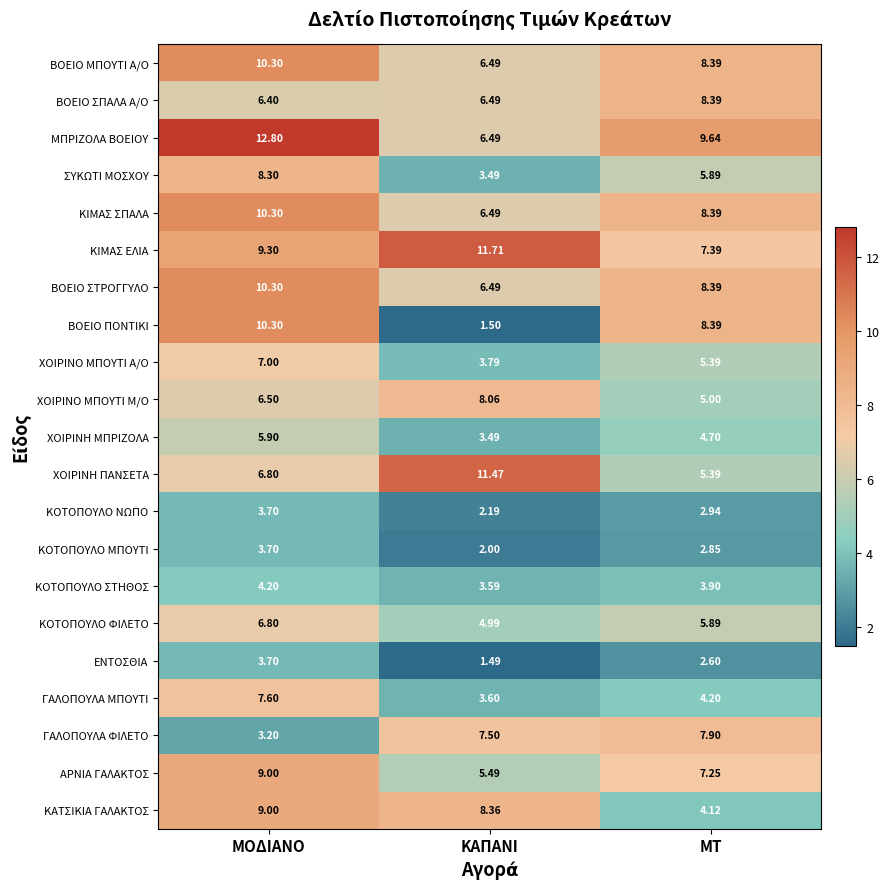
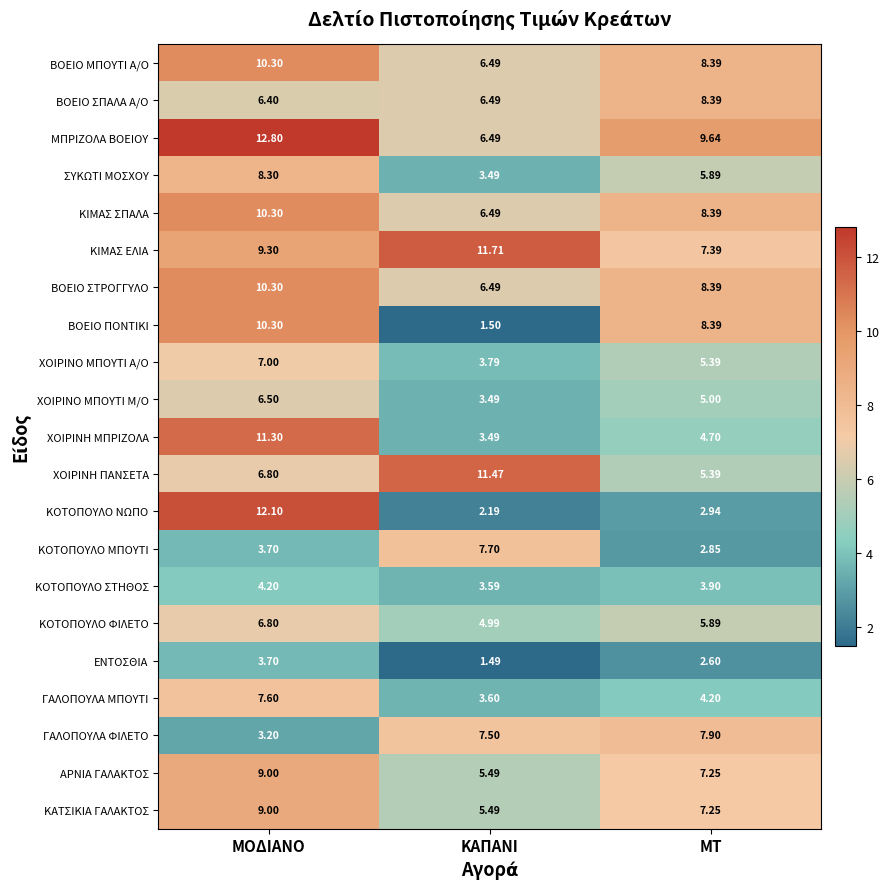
  {
    "ΒΟΕΙΟ ΜΠΟΥΤΙ Α/Ο": {
      "ΜΟΔΙΑΝΟ": 10.30,
      "ΚΑΠΑΝΙ": 6.49,
      "ΜΤ": 8.39
    },
    "ΒΟΕΙΟ ΣΠΑΛΑ Α/Ο": {
      "ΜΟΔΙΑΝΟ": 6.40,
      "ΚΑΠΑΝΙ": 6.49,
      "ΜΤ": 8.39
    },
    "ΜΠΡΙΖΟΛΑ ΒΟΕΙΟΥ": {
      "ΜΟΔΙΑΝΟ": 12.80,
      "ΚΑΠΑΝΙ": 6.49,
      "ΜΤ": 9.64
    },
    "ΣΥΚΩΤΙ ΜΟΣΧΟΥ": {
      "ΜΟΔΙΑΝΟ": 8.30,
      "ΚΑΠΑΝΙ": 3.49,
      "ΜΤ": 5.89
    },
    "ΚΙΜΑΣ ΣΠΑΛΑ": {
      "ΜΟΔΙΑΝΟ": 10.30,
      "ΚΑΠΑΝΙ": 6.49,
      "ΜΤ": 8.39
    },
    "ΚΙΜΑΣ ΕΛΙΑ": {
      "ΜΟΔΙΑΝΟ": 9.30,
      "ΚΑΠΑΝΙ": 11.71,
      "ΜΤ": 7.39
    },
    "ΒΟΕΙΟ ΣΤΡΟΓΓΥΛΟ": {
      "ΜΟΔΙΑΝΟ": 10.30,
      "ΚΑΠΑΝΙ": 6.49,
      "ΜΤ": 8.39
    },
    "ΒΟΕΙΟ ΠΟΝΤΙΚΙ": {
      "ΜΟΔΙΑΝΟ": 10.30,
      "ΚΑΠΑΝΙ": 1.50,
      "ΜΤ": 8.39
    },
    "ΧΟΙΡΙΝΟ ΜΠΟΥΤΙ Α/Ο": {
      "ΜΟΔΙΑΝΟ": 7.00,
      "ΚΑΠΑΝΙ": 3.79,
      "ΜΤ": 5.39
    },
    "ΧΟΙΡΙΝΟ ΜΠΟΥΤΙ Μ/Ο": {
      "ΜΟΔΙΑΝΟ": 6.50,
-     "ΚΑΠΑΝΙ": 8.06,
+     "ΚΑΠΑΝΙ": 3.49,
      "ΜΤ": 5.00
    },
    "ΧΟΙΡΙΝΗ ΜΠΡΙΖΟΛΑ": {
-     "ΜΟΔΙΑΝΟ": 5.90,
+     "ΜΟΔΙΑΝΟ": 11.30,
      "ΚΑΠΑΝΙ": 3.49,
      "ΜΤ": 4.70
    },
    "ΧΟΙΡΙΝΗ ΠΑΝΣΕΤΑ": {
      "ΜΟΔΙΑΝΟ": 6.80,
      "ΚΑΠΑΝΙ": 11.47,
      "ΜΤ": 5.39
    },
    "ΚΟΤΟΠΟΥΛΟ ΝΩΠΟ": {
-     "ΜΟΔΙΑΝΟ": 3.70,
+     "ΜΟΔΙΑΝΟ": 12.10,
      "ΚΑΠΑΝΙ": 2.19,
      "ΜΤ": 2.94
    },
    "ΚΟΤΟΠΟΥΛΟ ΜΠΟΥΤΙ": {
      "ΜΟΔΙΑΝΟ": 3.70,
-     "ΚΑΠΑΝΙ": 2.00,
+     "ΚΑΠΑΝΙ": 7.70,
      "ΜΤ": 2.85
    },
    "ΚΟΤΟΠΟΥΛΟ ΣΤΗΘΟΣ": {
      "ΜΟΔΙΑΝΟ": 4.20,
      "ΚΑΠΑΝΙ": 3.59,
      "ΜΤ": 3.90
    },
    "ΚΟΤΟΠΟΥΛΟ ΦΙΛΕΤΟ": {
      "ΜΟΔΙΑΝΟ": 6.80,
      "ΚΑΠΑΝΙ": 4.99,
      "ΜΤ": 5.89
    },
    "ΕΝΤΟΣΘΙΑ": {
      "ΜΟΔΙΑΝΟ": 3.70,
      "ΚΑΠΑΝΙ": 1.49,
      "ΜΤ": 2.60
    },
    "ΓΑΛΟΠΟΥΛΑ ΜΠΟΥΤΙ": {
      "ΜΟΔΙΑΝΟ": 7.60,
      "ΚΑΠΑΝΙ": 3.60,
      "ΜΤ": 4.20
    },
    "ΓΑΛΟΠΟΥΛΑ ΦΙΛΕΤΟ": {
      "ΜΟΔΙΑΝΟ": 3.20,
      "ΚΑΠΑΝΙ": 7.50,
      "ΜΤ": 7.90
    },
    "ΑΡΝΙΑ ΓΑΛΑΚΤΟΣ": {
      "ΜΟΔΙΑΝΟ": 9.00,
      "ΚΑΠΑΝΙ": 5.49,
      "ΜΤ": 7.25
    },
    "ΚΑΤΣΙΚΙΑ ΓΑΛΑΚΤΟΣ": {
      "ΜΟΔΙΑΝΟ": 9.00,
-     "ΚΑΠΑΝΙ": 8.36,
-     "ΜΤ": 4.12
+     "ΚΑΠΑΝΙ": 5.49,
+     "ΜΤ": 7.25
    }
  }
